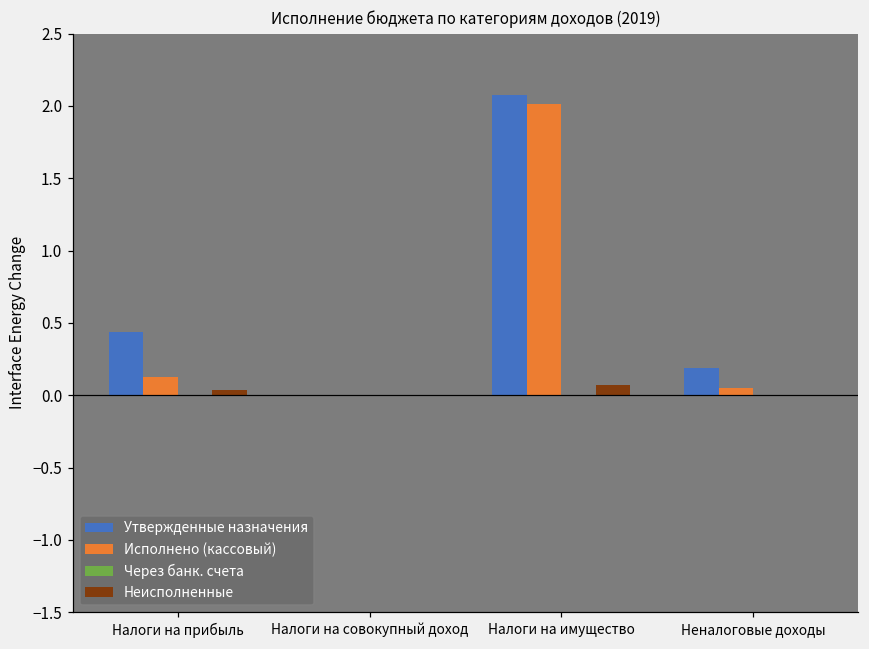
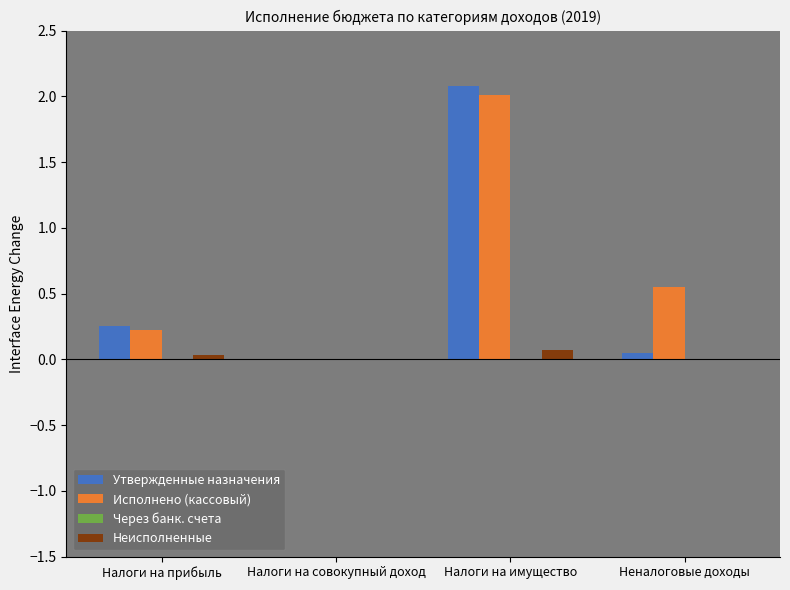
  {
    "Утвержденные назначения": {
-     "Налоги на прибыль": 0.44,
+     "Налоги на прибыль": 0.26,
      "Налоги на имущество": 2.08,
-     "Неналоговые доходы": 0.19
+     "Неналоговые доходы": 0.05
    },
    "Исполнено (кассовый)": {
-     "Налоги на прибыль": 0.13,
+     "Налоги на прибыль": 0.22,
      "Налоги на имущество": 2.01,
-     "Неналоговые доходы": 0.05
+     "Неналоговые доходы": 0.55
    },
    "Через банк. счета": {
      "Налоги на прибыль": 0.00,
      "Налоги на совокупный доход": 0.00,
      "Налоги на имущество": 0.00,
      "Неналоговые доходы": 0.00
    },
    "Неисполненные": {
      "Налоги на прибыль": 0.03,
      "Налоги на имущество": 0.07,
      "Неналоговые доходы": 0.00
    }
  }
